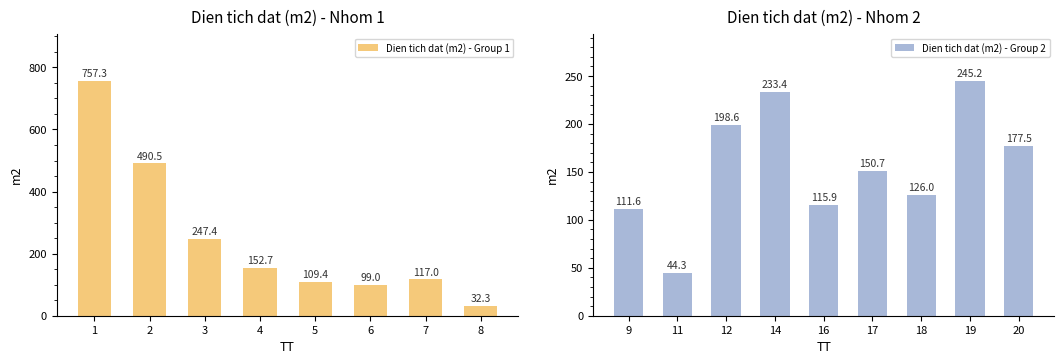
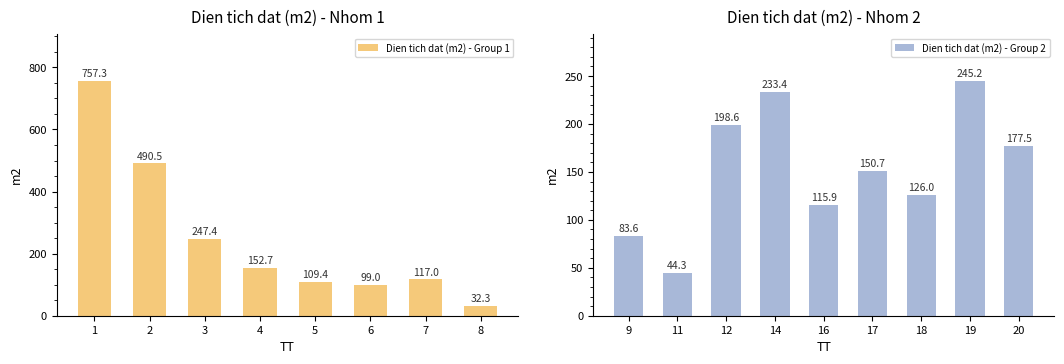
  {
    "Dien tich dat (m2) - Nhom 1": {
      "1": 757.3,
      "2": 490.5,
      "3": 247.4,
      "4": 152.7,
      "5": 109.4,
      "6": 99.0,
      "7": 117.0,
      "8": 32.3
    },
    "Dien tich dat (m2) - Nhom 2": {
-     "9": 111.6,
+     "9": 83.6,
      "11": 44.3,
      "12": 198.6,
      "14": 233.4,
      "16": 115.9,
      "17": 150.7,
      "18": 126.0,
      "19": 245.2,
      "20": 177.5
    }
  }
